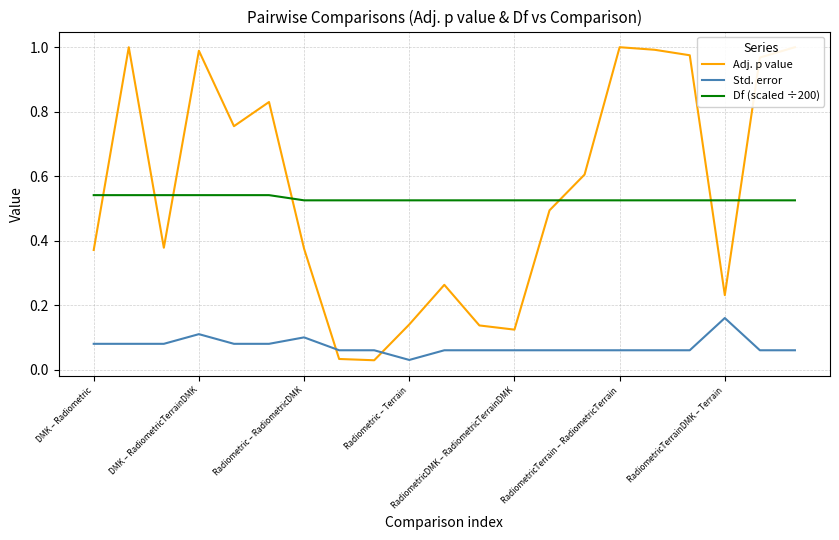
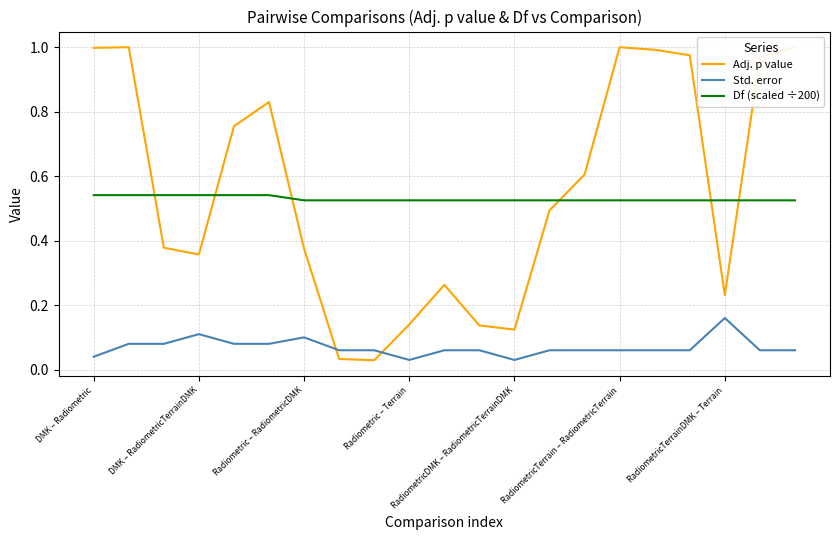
  {
    "Adj. p value": {
-     "DMK – Radiometric": 0.37,
-     "DMK – RadiometricTerrainDMK": 0.99,
+     "DMK – Radiometric": 1.00,
+     "DMK – RadiometricTerrainDMK": 0.36,
      "Radiometric – RadiometricDMK": 0.38,
      "Radiometric – Terrain": 0.14,
      "RadiometricDMK – RadiometricTerrainDMK": 0.12,
      "RadiometricTerrain – RadiometricTerrain": 1.00,
      "RadiometricTerrainDMK – Terrain": 0.23
    },
    "Std. error": {
-     "DMK – Radiometric": 0.08,
+     "DMK – Radiometric": 0.04,
      "DMK – RadiometricTerrainDMK": 0.11,
      "Radiometric – RadiometricDMK": 0.10,
      "Radiometric – Terrain": 0.03,
-     "RadiometricDMK – RadiometricTerrainDMK": 0.06,
+     "RadiometricDMK – RadiometricTerrainDMK": 0.03,
      "RadiometricTerrain – RadiometricTerrain": 0.06,
      "RadiometricTerrainDMK – Terrain": 0.16
    },
    "Df (scaled ÷200)": {
      "DMK – Radiometric": 0.54,
      "DMK – RadiometricTerrainDMK": 0.54,
      "Radiometric – RadiometricDMK": 0.53,
      "Radiometric – Terrain": 0.53,
      "RadiometricDMK – RadiometricTerrainDMK": 0.53,
      "RadiometricTerrain – RadiometricTerrain": 0.53,
      "RadiometricTerrainDMK – Terrain": 0.53
    }
  }
